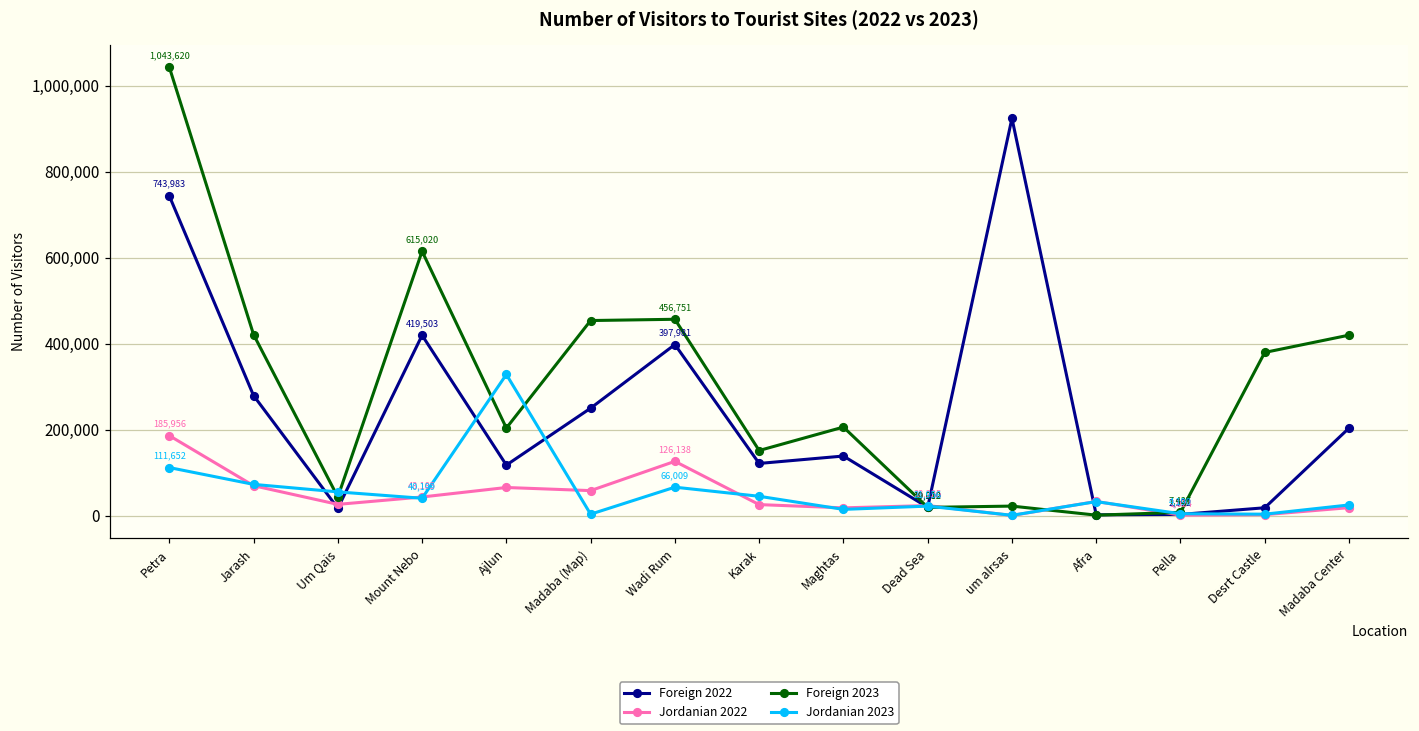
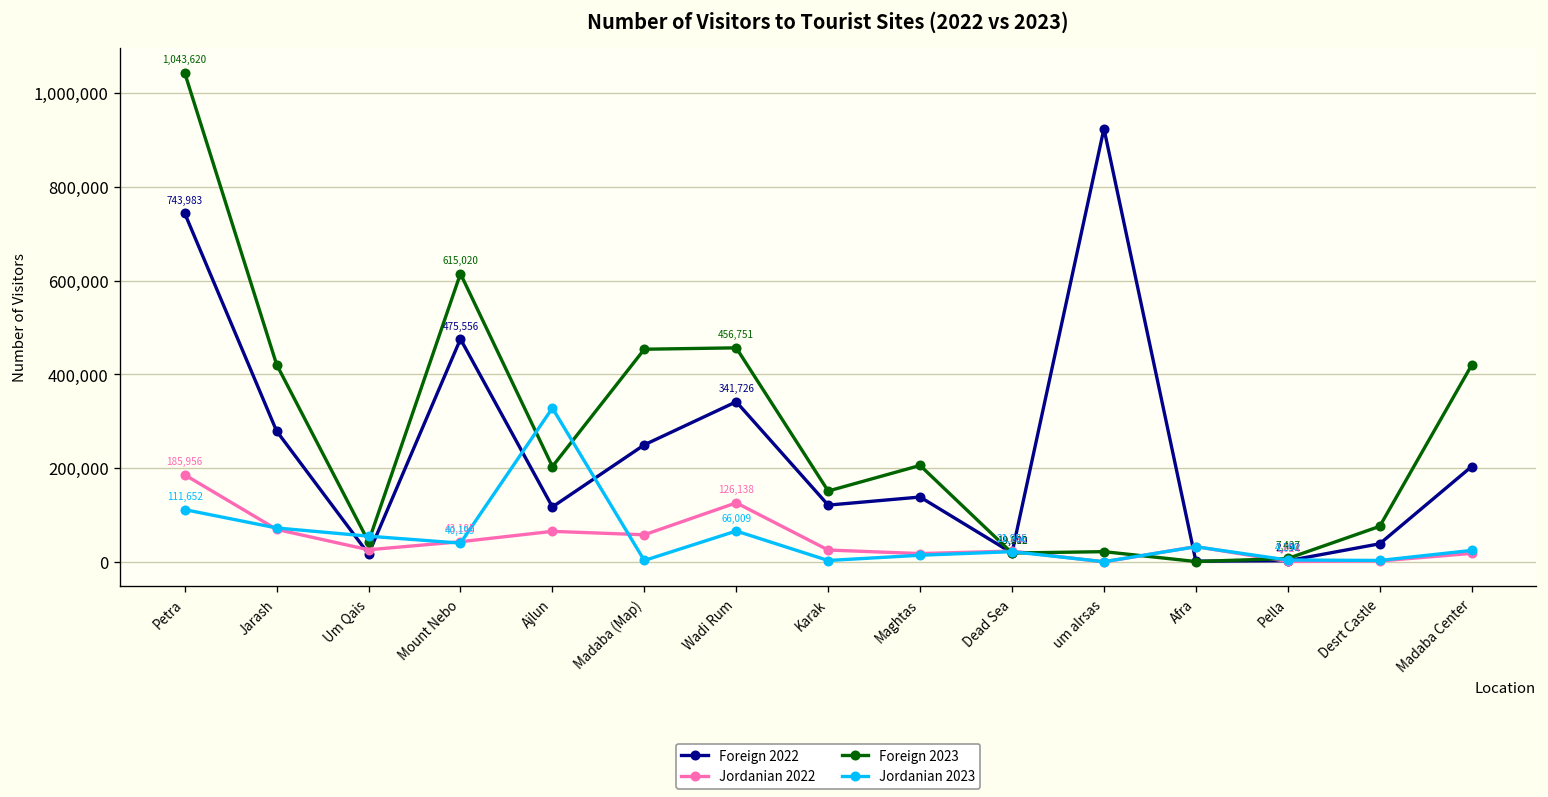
  {
    "Foreign 2022": {
      "Petra": "743,983",
-     "Mount Nebo": "419,503",
-     "Wadi Rum": "397,981",
-     "Desrt Castle": "20,000"
+     "Mount Nebo": "475,556",
+     "Wadi Rum": "341,726",
+     "Desrt Castle": "40,000"
    },
    "Jordanian 2022": {
      "Petra": "185,956",
      "Wadi Rum": "126,138"
    },
    "Foreign 2023": {
      "Jarash": "420,000",
      "Um Qais": "40,000",
      "Ajlun": "200,000",
      "Madaba (Map)": "450,000",
      "Karak": "150,000",
      "Maghtas": "210,000",
      "um alrsas": "20,000",
-     "Desrt Castle": "380,000",
+     "Desrt Castle": "80,000",
      "Madaba Center": "420,000"
    },
    "Jordanian 2023": {
      "Um Qais": "60,000",
      "Ajlun": "330,000",
      "Madaba (Map)": "0",
-     "Karak": "40,000"
+     "Karak": "0"
    }
  }
